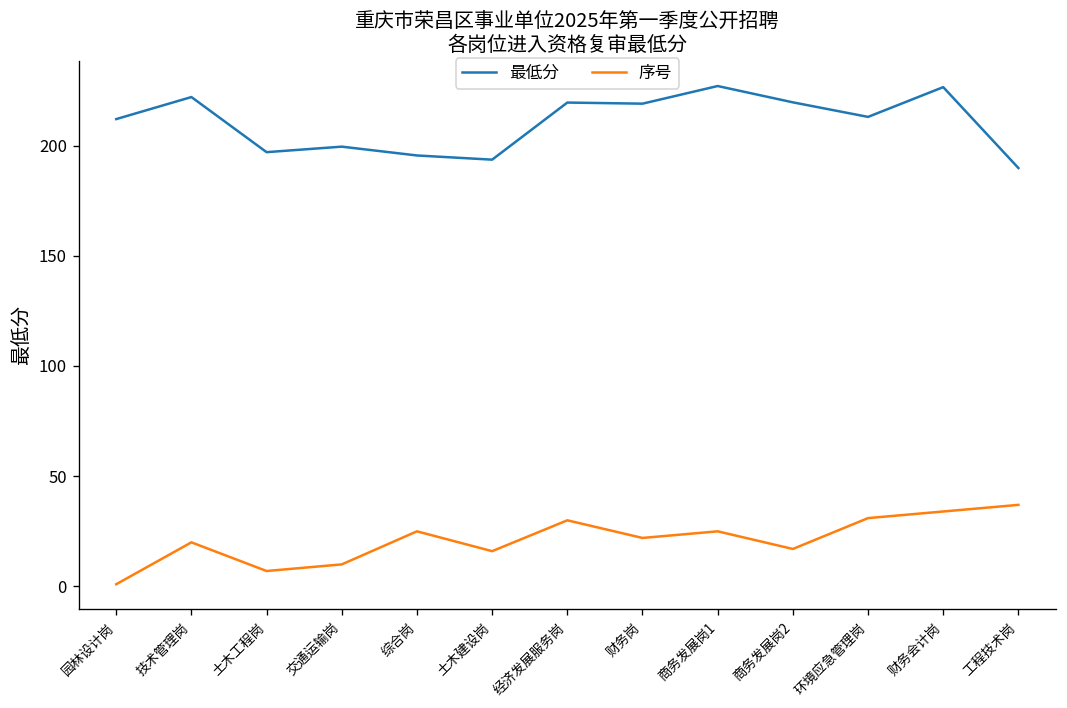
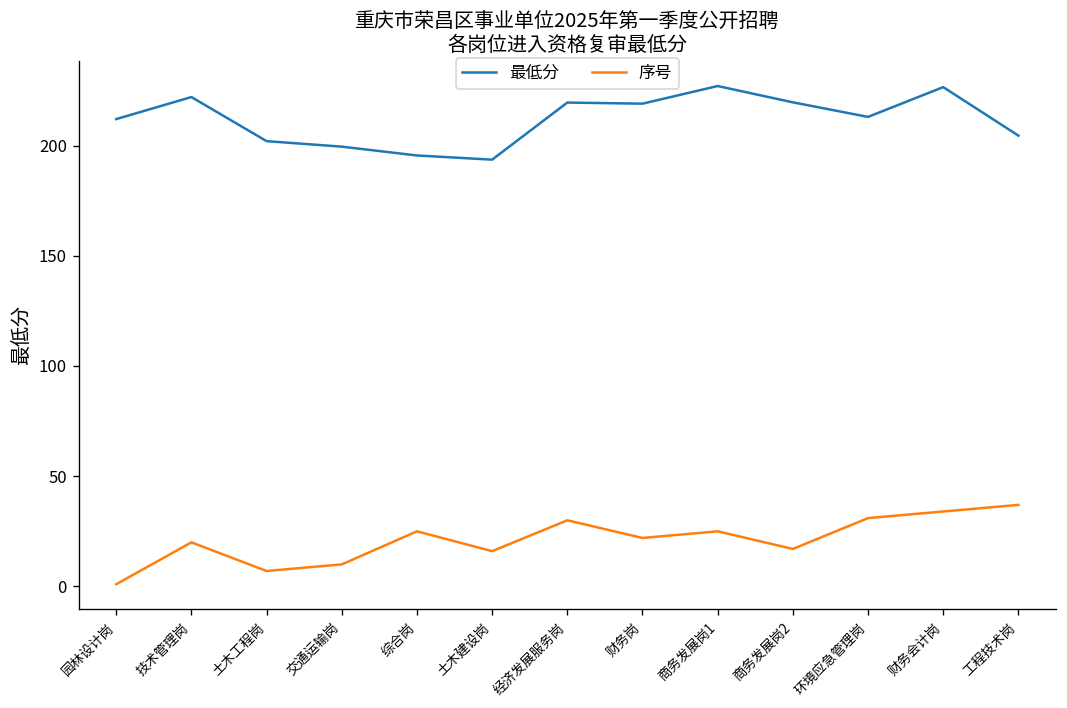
  {
    "最低分": {
      "园林设计岗": 212,
      "技术管理岗": 222,
-     "土木工程岗": 197,
+     "土木工程岗": 202,
      "交通运输岗": 200,
      "综合岗": 196,
      "土木建设岗": 194,
      "经济发展服务岗": 220,
      "财务岗": 219,
      "商务发展岗1": 227,
      "商务发展岗2": 220,
      "环境应急管理岗": 213,
      "财务会计岗": 227,
-     "工程技术岗": 190
+     "工程技术岗": 205
    },
    "序号": {
      "园林设计岗": 1,
      "技术管理岗": 20,
      "土木工程岗": 7,
      "交通运输岗": 10,
      "综合岗": 25,
      "土木建设岗": 16,
      "经济发展服务岗": 30,
      "财务岗": 22,
      "商务发展岗1": 25,
      "商务发展岗2": 17,
      "环境应急管理岗": 31,
      "财务会计岗": 34,
      "工程技术岗": 37
    }
  }
